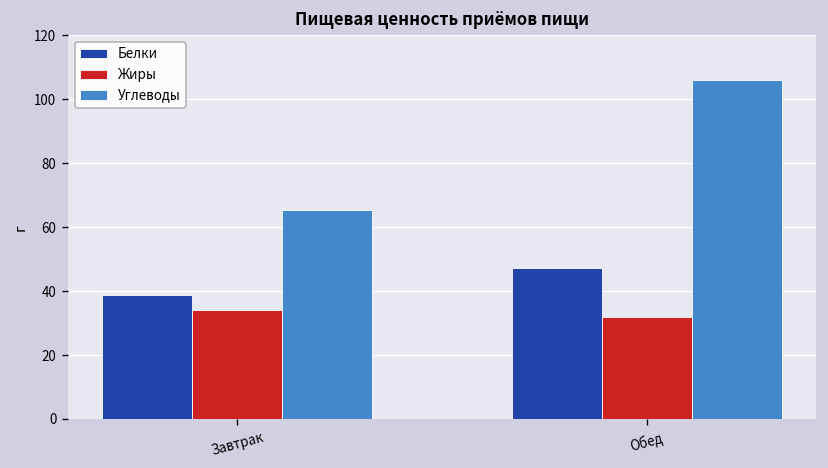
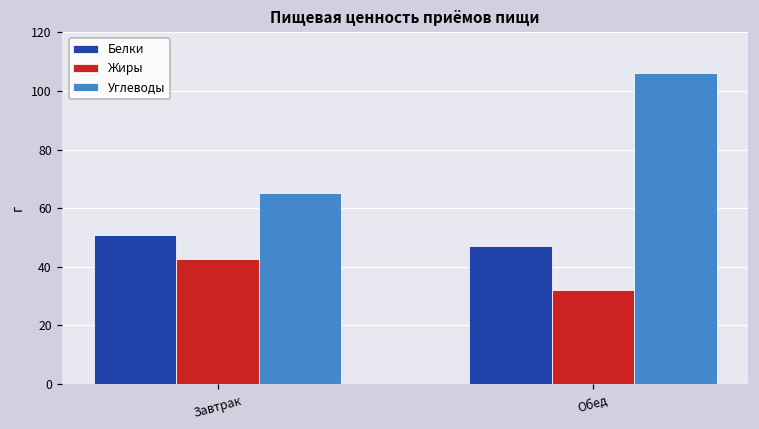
  {
    "Белки": {
-     "Завтрак": 39,
+     "Завтрак": 51,
      "Обед": 47
    },
    "Жиры": {
-     "Завтрак": 34,
+     "Завтрак": 43,
      "Обед": 32
    },
    "Углеводы": {
      "Завтрак": 65,
      "Обед": 106
    }
  }
